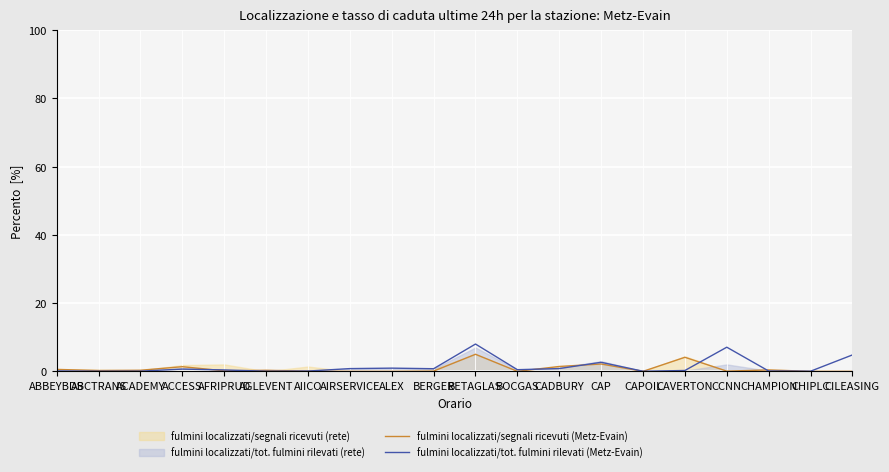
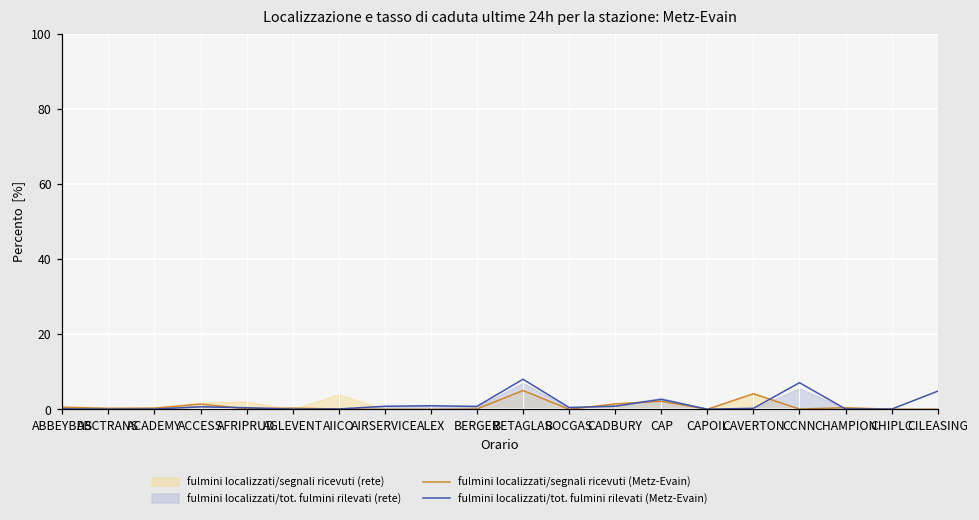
  {
    "fulmini localizzati/segnali ricevuti (rete)": {
-     "AIICO": 1
+     "AIICO": 4
    },
    "fulmini localizzati/tot. fulmini rilevati (Metz-Evain)": {
      "BETAGLAS": 8,
      "CCNN": 7,
      "CILEASING": 5
    },
    "fulmini localizzati/tot. fulmini rilevati (rete)": {
      "BETAGLAS": 7,
-     "CCNN": 2
+     "CCNN": 6
    }
  }
